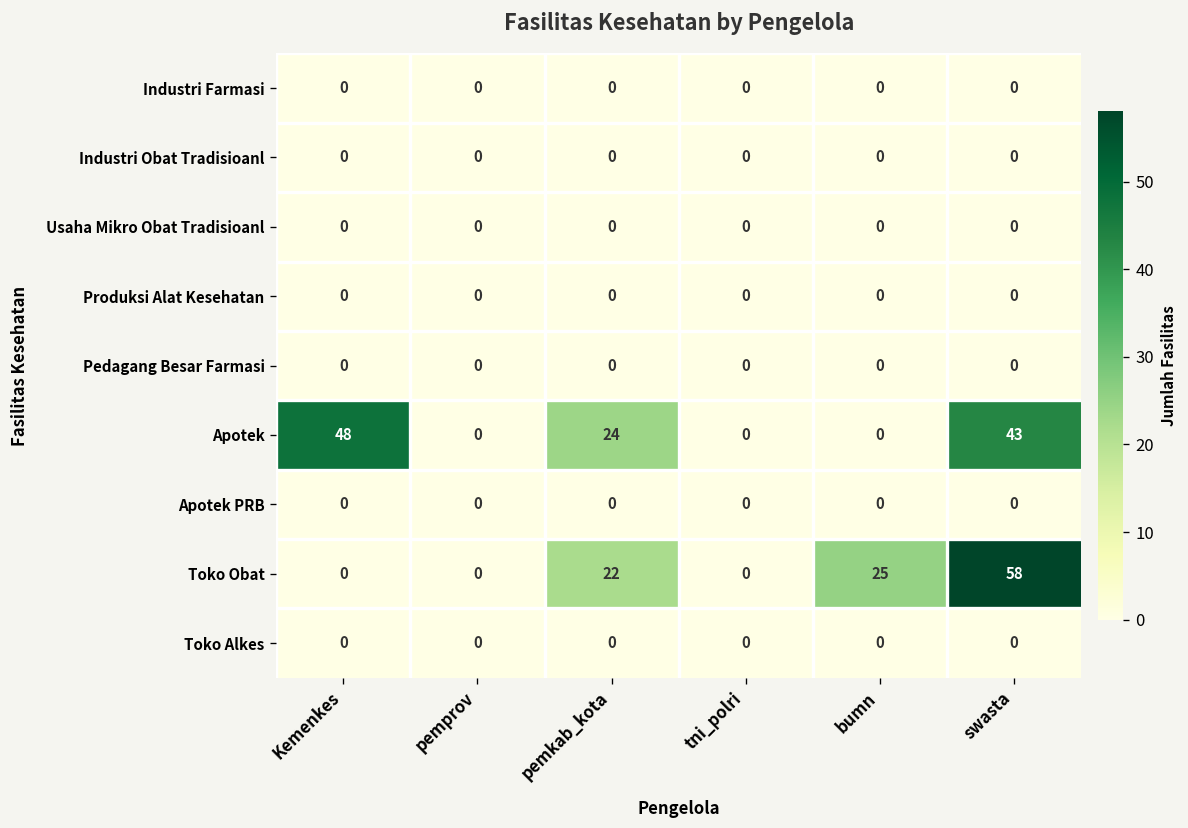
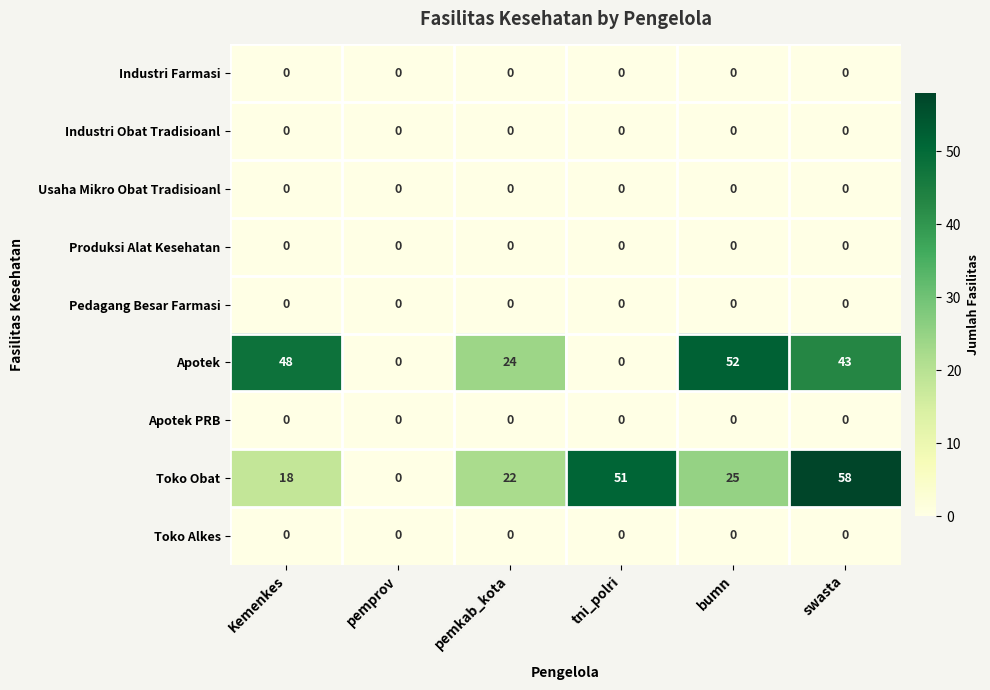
  {
    "Industri Farmasi": {
      "Kemenkes": 0,
      "pemprov": 0,
      "pemkab_kota": 0,
      "tni_polri": 0,
      "bumn": 0,
      "swasta": 0
    },
    "Industri Obat Tradisioanl": {
      "Kemenkes": 0,
      "pemprov": 0,
      "pemkab_kota": 0,
      "tni_polri": 0,
      "bumn": 0,
      "swasta": 0
    },
    "Usaha Mikro Obat Tradisioanl": {
      "Kemenkes": 0,
      "pemprov": 0,
      "pemkab_kota": 0,
      "tni_polri": 0,
      "bumn": 0,
      "swasta": 0
    },
    "Produksi Alat Kesehatan": {
      "Kemenkes": 0,
      "pemprov": 0,
      "pemkab_kota": 0,
      "tni_polri": 0,
      "bumn": 0,
      "swasta": 0
    },
    "Pedagang Besar Farmasi": {
      "Kemenkes": 0,
      "pemprov": 0,
      "pemkab_kota": 0,
      "tni_polri": 0,
      "bumn": 0,
      "swasta": 0
    },
    "Apotek": {
      "Kemenkes": 48,
      "pemprov": 0,
      "pemkab_kota": 24,
      "tni_polri": 0,
-     "bumn": 0,
+     "bumn": 52,
      "swasta": 43
    },
    "Apotek PRB": {
      "Kemenkes": 0,
      "pemprov": 0,
      "pemkab_kota": 0,
      "tni_polri": 0,
      "bumn": 0,
      "swasta": 0
    },
    "Toko Obat": {
-     "Kemenkes": 0,
+     "Kemenkes": 18,
      "pemprov": 0,
      "pemkab_kota": 22,
-     "tni_polri": 0,
+     "tni_polri": 51,
      "bumn": 25,
      "swasta": 58
    },
    "Toko Alkes": {
      "Kemenkes": 0,
      "pemprov": 0,
      "pemkab_kota": 0,
      "tni_polri": 0,
      "bumn": 0,
      "swasta": 0
    }
  }
